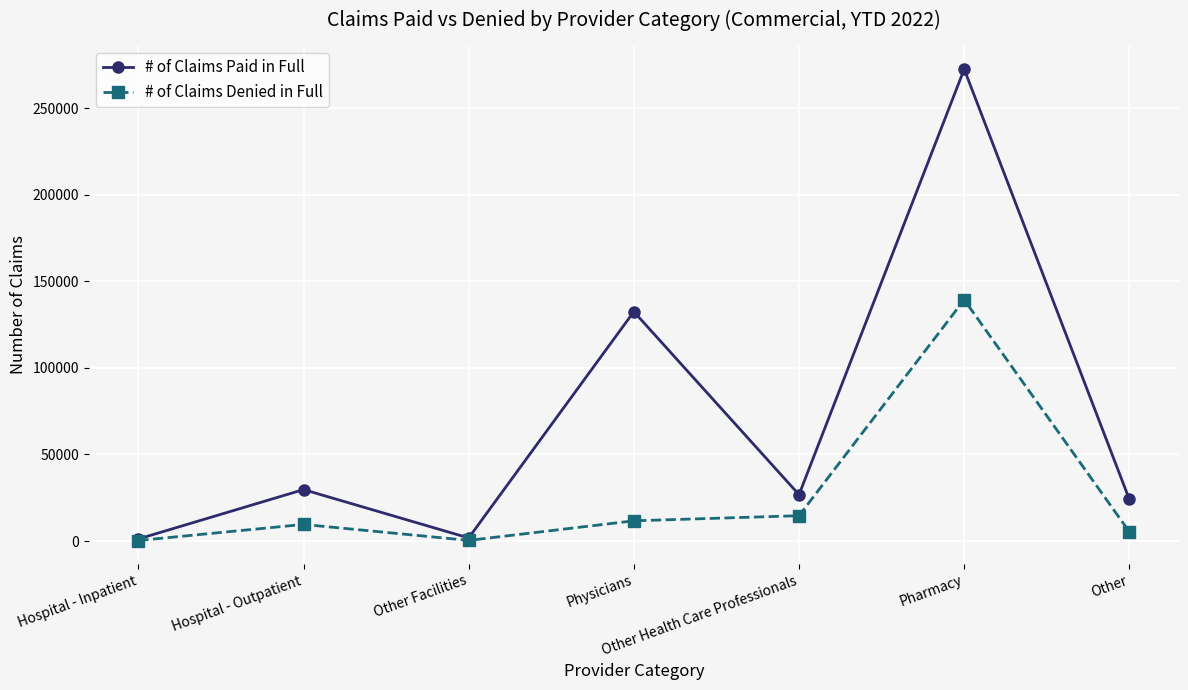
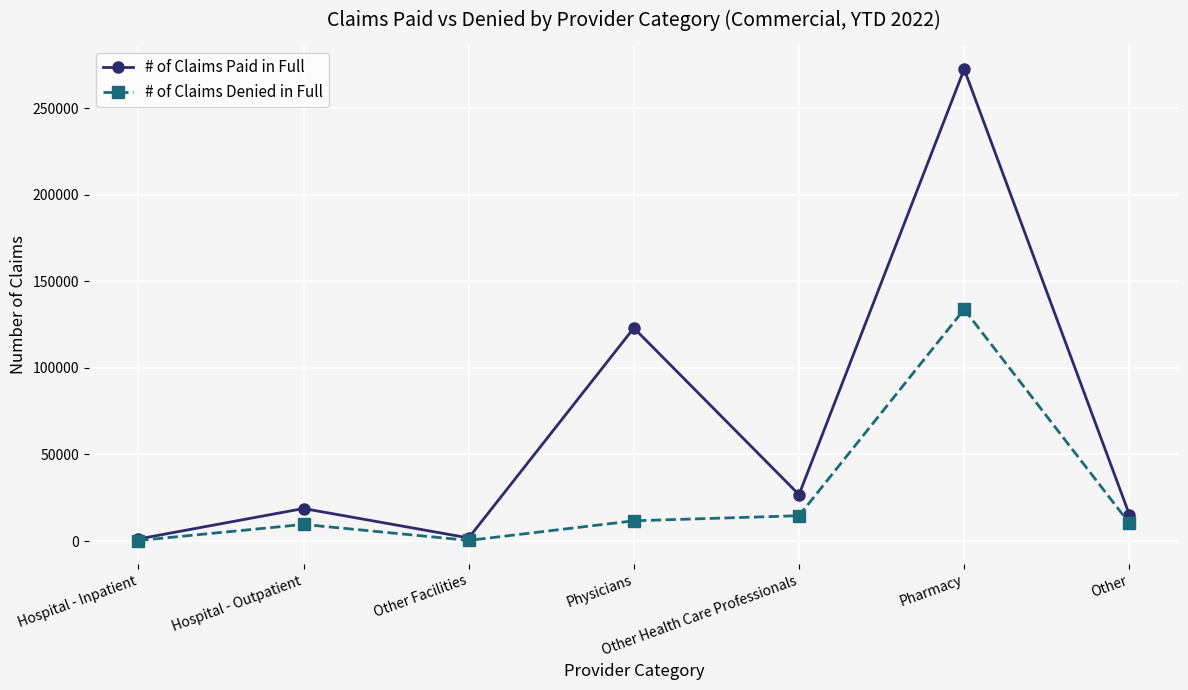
  {
    "# of Claims Paid in Full": {
-     "Hospital - Outpatient": 30000,
-     "Physicians": 133000,
+     "Hospital - Outpatient": 19000,
+     "Physicians": 123000,
      "Other Health Care Professionals": 27000,
      "Pharmacy": 273000,
-     "Other": 24000
+     "Other": 15000
    },
    "# of Claims Denied in Full": {
      "Hospital - Outpatient": 10000,
      "Physicians": 12000,
      "Other Health Care Professionals": 15000,
-     "Pharmacy": 139000,
-     "Other": 5000
+     "Pharmacy": 134000,
+     "Other": 10000
    }
  }
